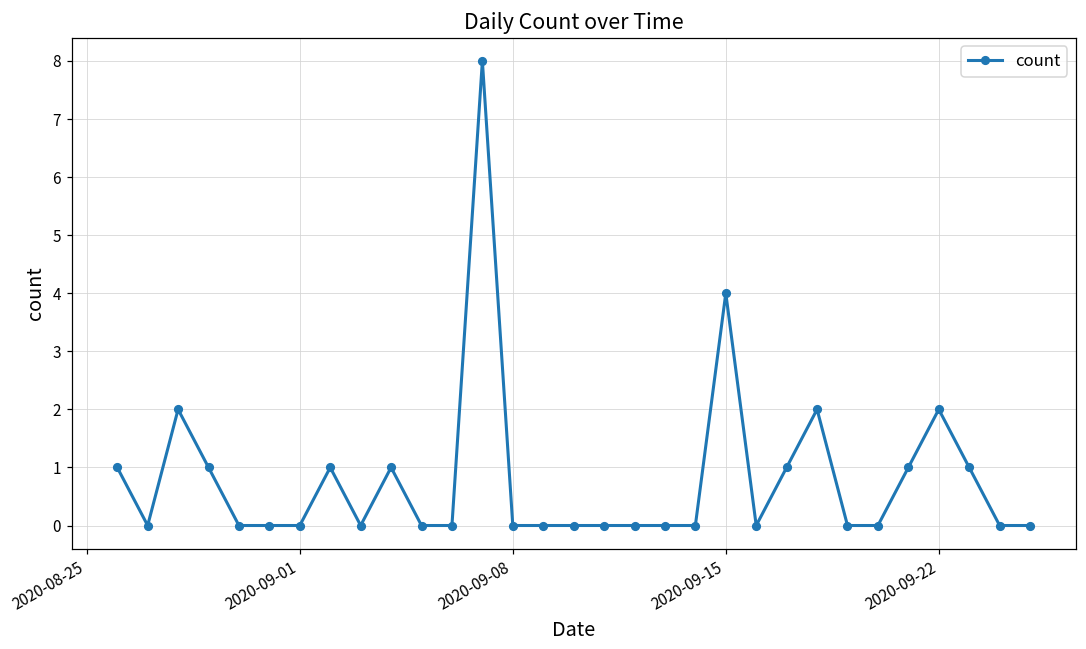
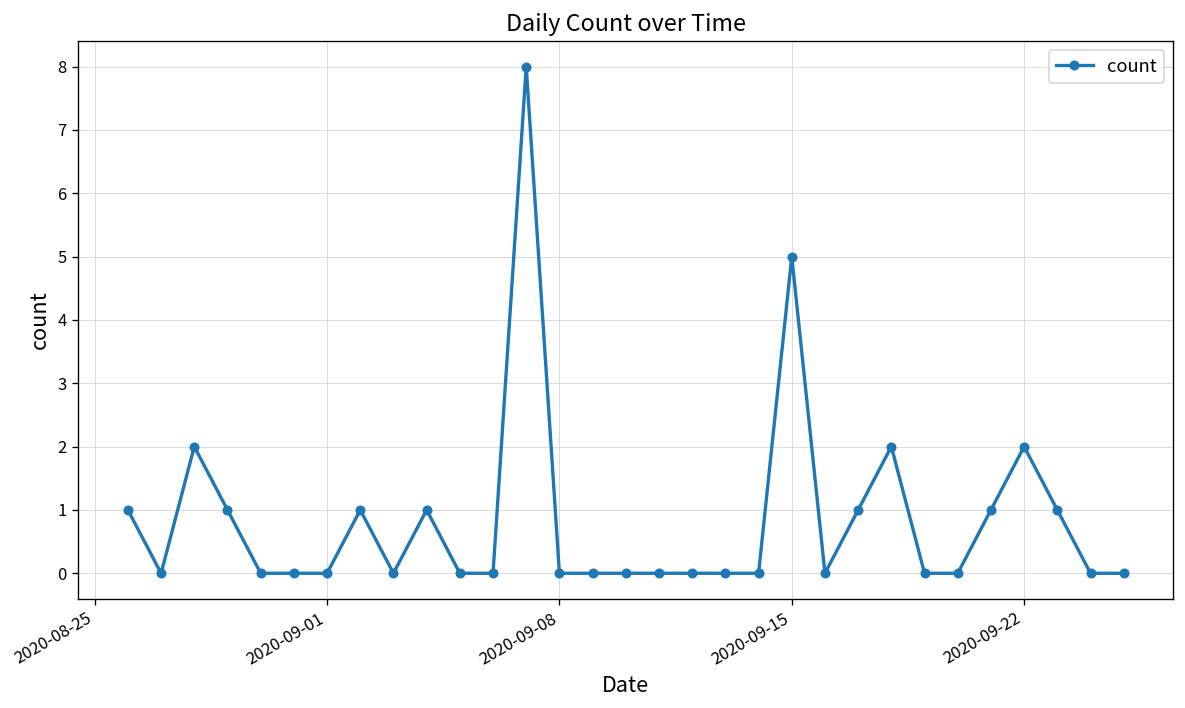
  {
    "2020-09-01": 0,
    "2020-09-08": 0,
-   "2020-09-15": 4,
+   "2020-09-15": 5,
    "2020-09-22": 2
  }
